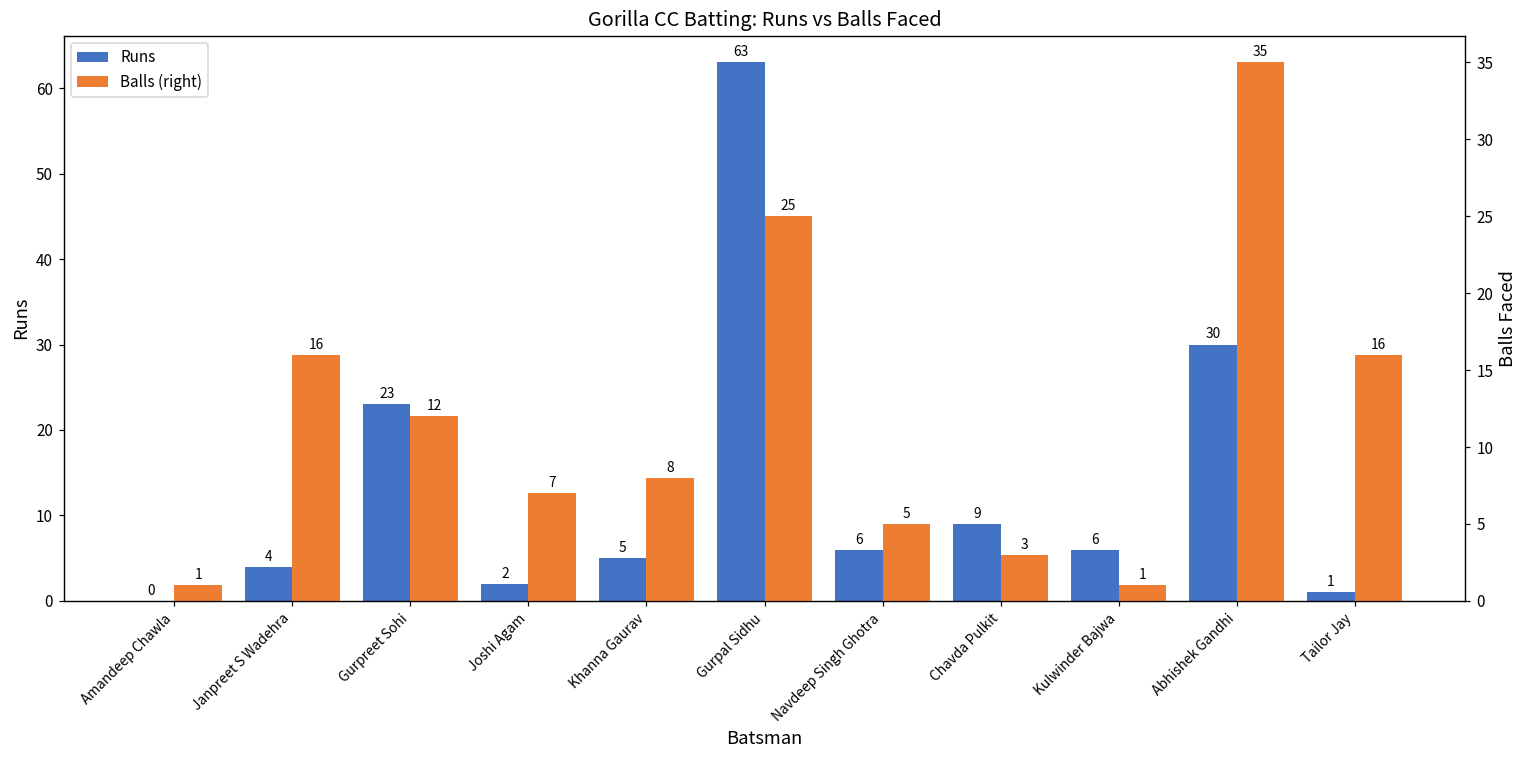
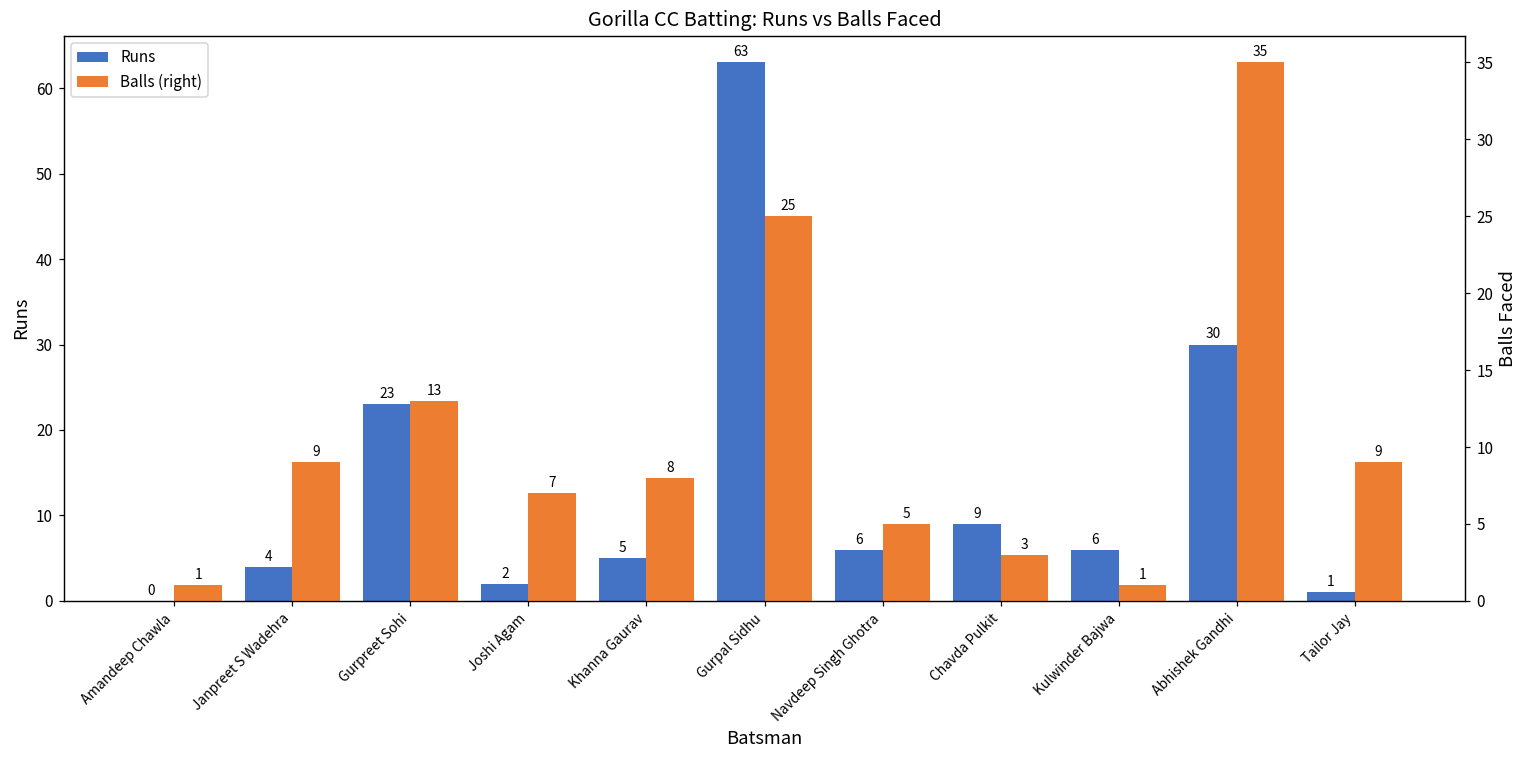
  {
    "Runs": {
      "Amandeep Chawla": 0,
      "Janpreet S Wadehra": 4,
      "Gurpreet Sohi": 23,
      "Joshi Agam": 2,
      "Khanna Gaurav": 5,
      "Gurpal Sidhu": 63,
      "Navdeep Singh Ghotra": 6,
      "Chavda Pulkit": 9,
      "Kulwinder Bajwa": 6,
      "Abhishek Gandhi": 30,
      "Tailor Jay": 1
    },
    "Balls (right)": {
      "Amandeep Chawla": 1,
-     "Janpreet S Wadehra": 16,
-     "Gurpreet Sohi": 12,
+     "Janpreet S Wadehra": 9,
+     "Gurpreet Sohi": 13,
      "Joshi Agam": 7,
      "Khanna Gaurav": 8,
      "Gurpal Sidhu": 25,
      "Navdeep Singh Ghotra": 5,
      "Chavda Pulkit": 3,
      "Kulwinder Bajwa": 1,
      "Abhishek Gandhi": 35,
-     "Tailor Jay": 16
+     "Tailor Jay": 9
    }
  }
